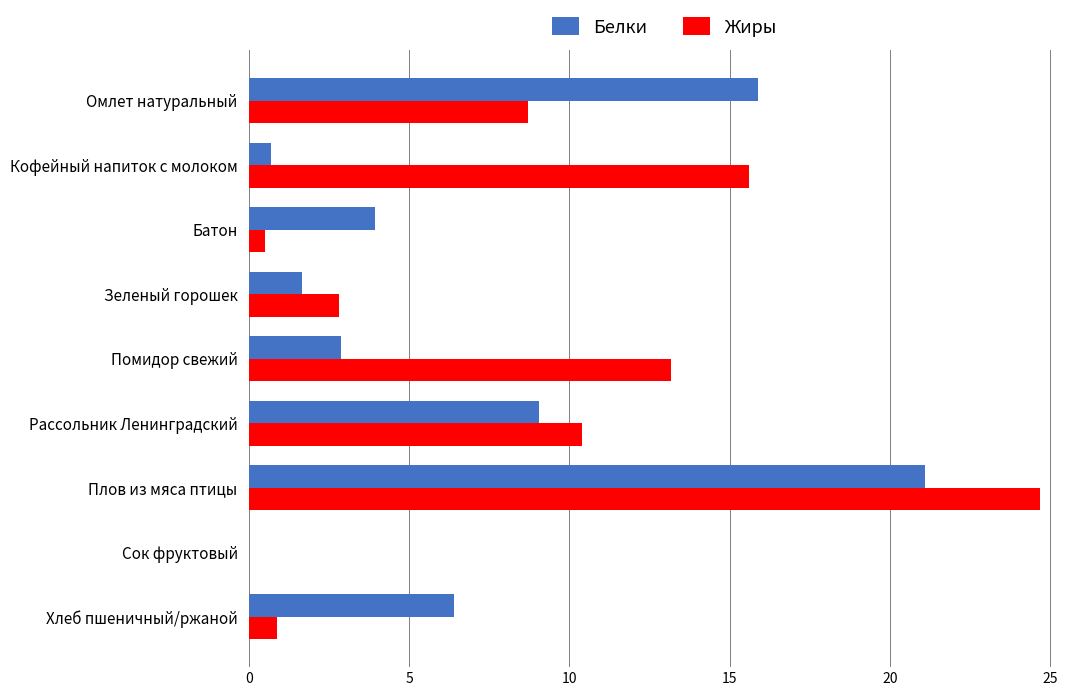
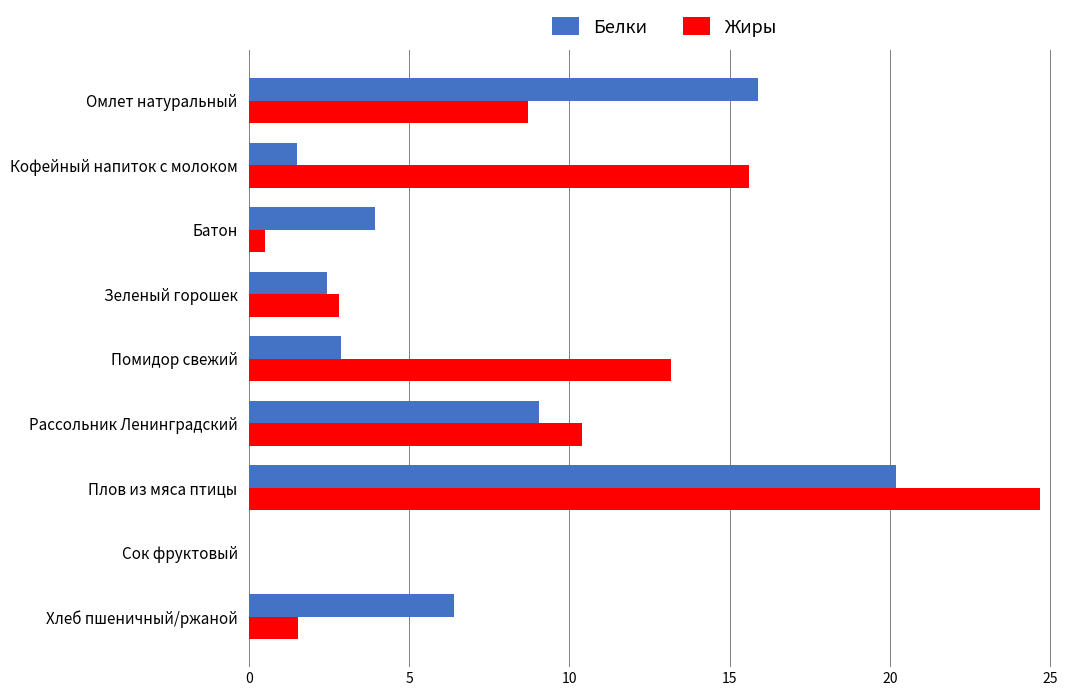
  {
    "Белки": {
      "Омлет натуральный": 15.9,
-     "Кофейный напиток с молоком": 0.7,
+     "Кофейный напиток с молоком": 1.5,
      "Батон": 4.0,
-     "Зеленый горошек": 1.7,
+     "Зеленый горошек": 2.4,
      "Помидор свежий": 2.9,
      "Рассольник Ленинградский": 9.0,
-     "Плов из мяса птицы": 21.1,
+     "Плов из мяса птицы": 20.2,
      "Сок фруктовый": 0.0,
      "Хлеб пшеничный/ржаной": 6.4
    },
    "Жиры": {
      "Омлет натуральный": 8.7,
      "Кофейный напиток с молоком": 15.6,
      "Батон": 0.5,
      "Зеленый горошек": 2.8,
      "Помидор свежий": 13.2,
      "Рассольник Ленинградский": 10.4,
      "Плов из мяса птицы": 24.7,
      "Сок фруктовый": 0.0,
-     "Хлеб пшеничный/ржаной": 0.9
+     "Хлеб пшеничный/ржаной": 1.5
    }
  }
